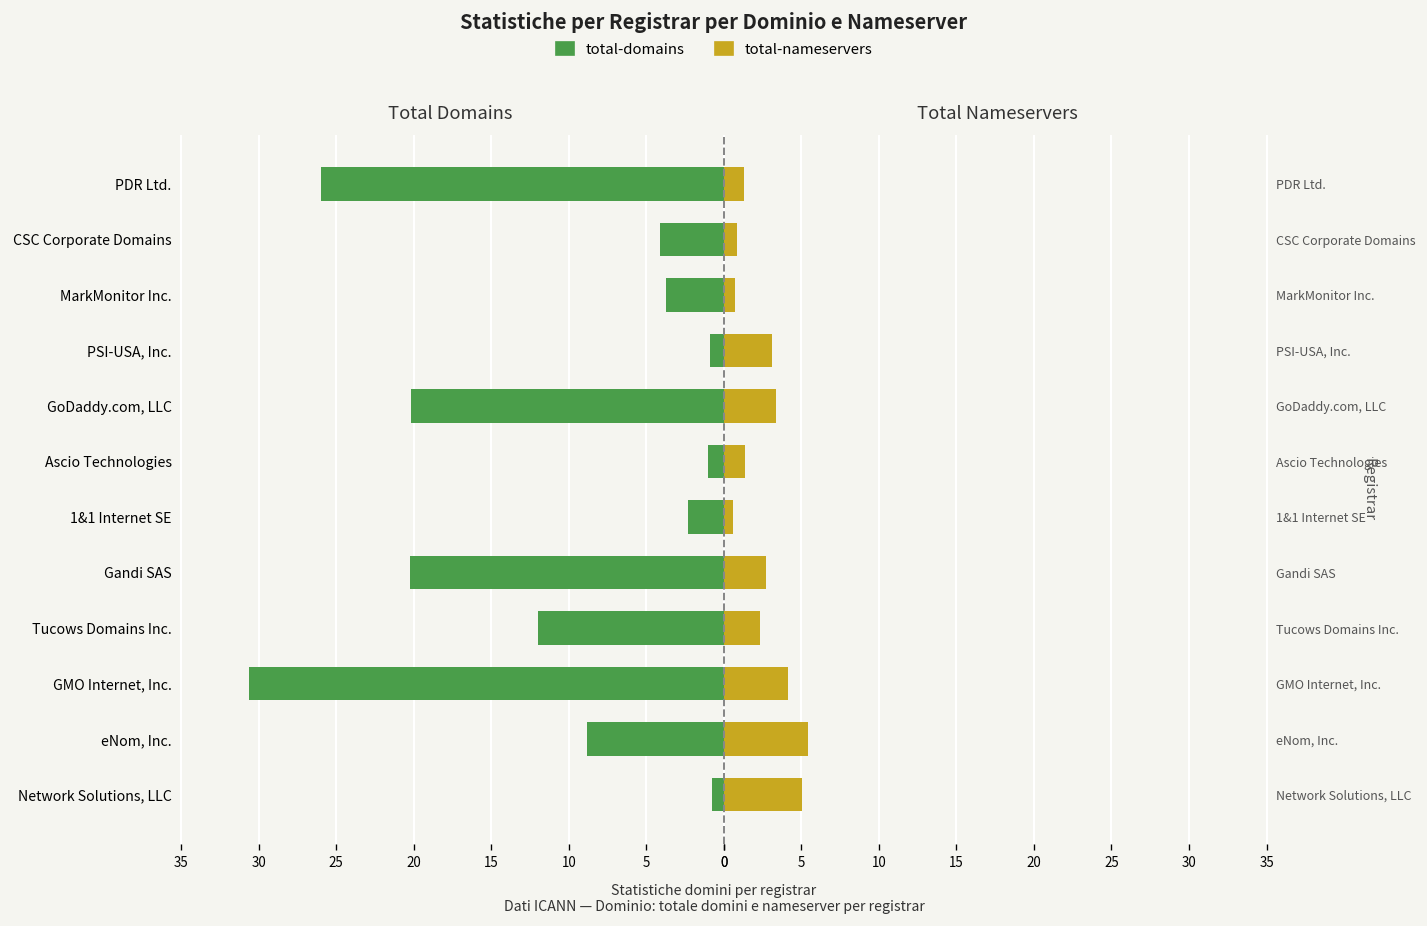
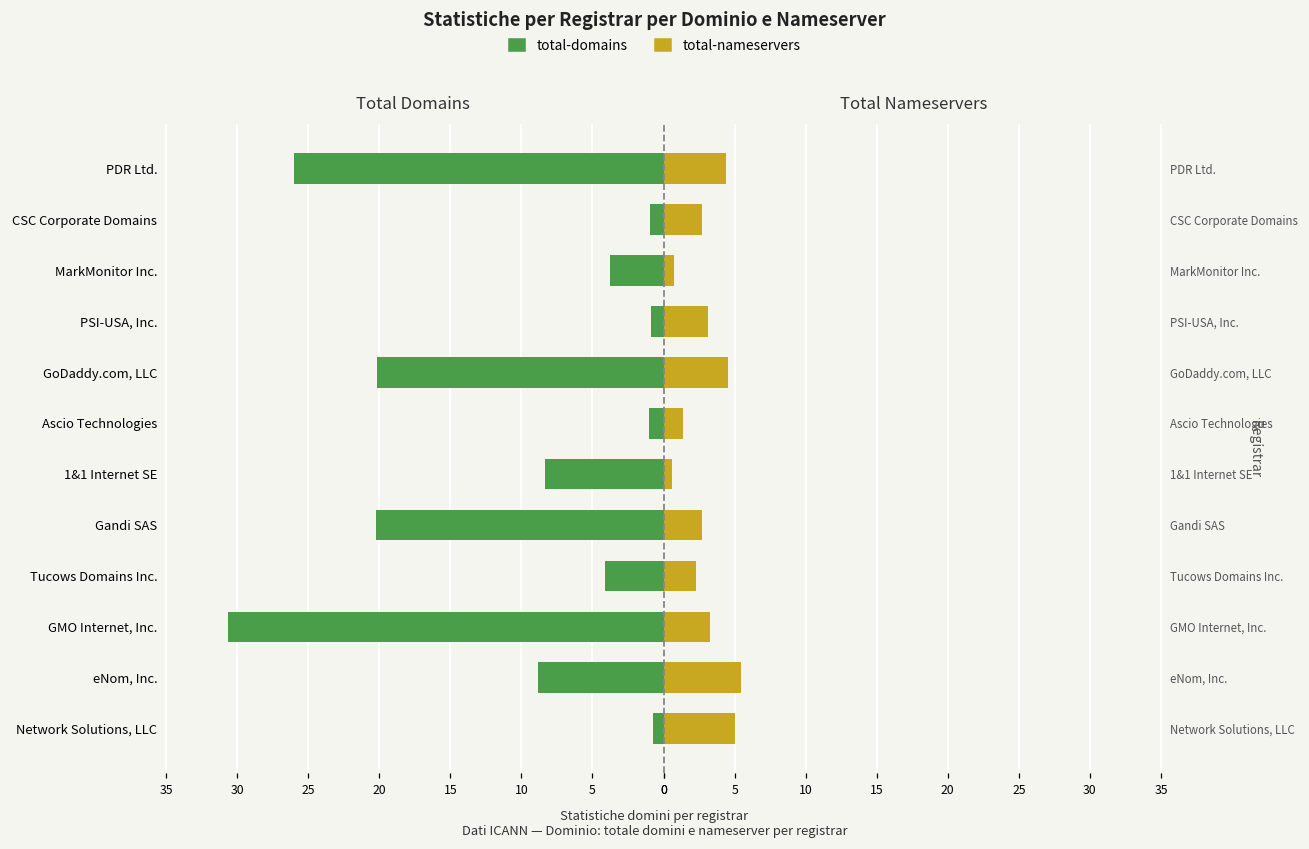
  {
    "Total Domains": {
      "PDR Ltd.": 26.0,
-     "CSC Corporate Domains": 4.1,
+     "CSC Corporate Domains": 0.9,
      "MarkMonitor Inc.": 3.8,
      "PSI-USA, Inc.": 0.9,
      "GoDaddy.com, LLC": 20.2,
      "Ascio Technologies": 1.0,
-     "1&1 Internet SE": 2.3,
+     "1&1 Internet SE": 8.4,
      "Gandi SAS": 20.3,
-     "Tucows Domains Inc.": 12.0,
+     "Tucows Domains Inc.": 4.1,
      "GMO Internet, Inc.": 30.6,
      "eNom, Inc.": 8.8,
      "Network Solutions, LLC": 0.8
    },
    "Total Nameservers": {
-     "PDR Ltd.": 1.3,
-     "CSC Corporate Domains": 0.8,
+     "PDR Ltd.": 4.4,
+     "CSC Corporate Domains": 2.7,
      "MarkMonitor Inc.": 0.7,
      "PSI-USA, Inc.": 3.1,
-     "GoDaddy.com, LLC": 3.4,
+     "GoDaddy.com, LLC": 4.6,
      "Ascio Technologies": 1.4,
      "1&1 Internet SE": 0.6,
      "Gandi SAS": 2.7,
      "Tucows Domains Inc.": 2.3,
-     "GMO Internet, Inc.": 4.2,
+     "GMO Internet, Inc.": 3.3,
      "eNom, Inc.": 5.5,
      "Network Solutions, LLC": 5.0
    }
  }
